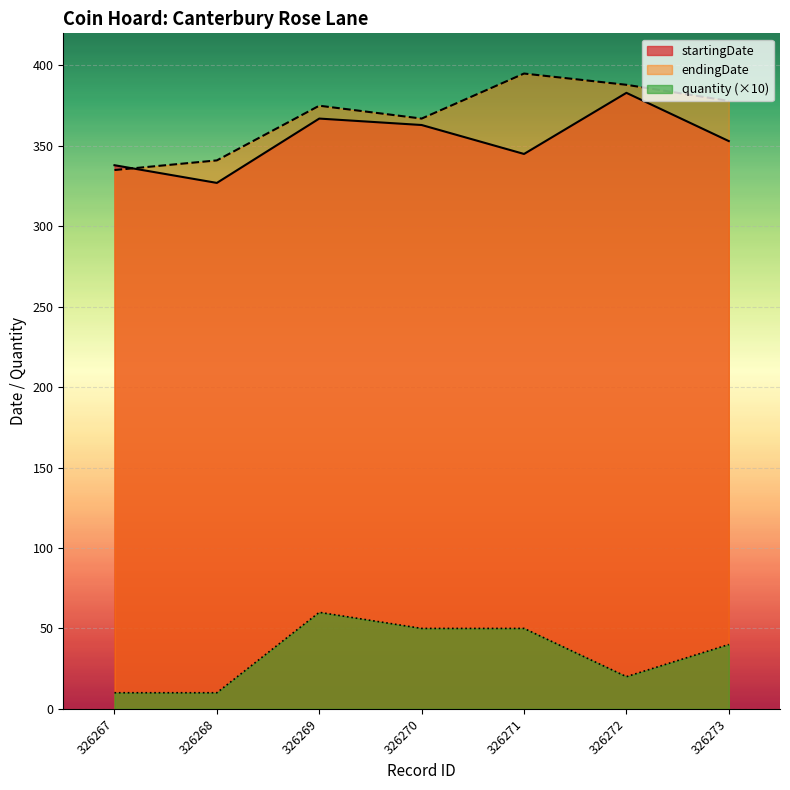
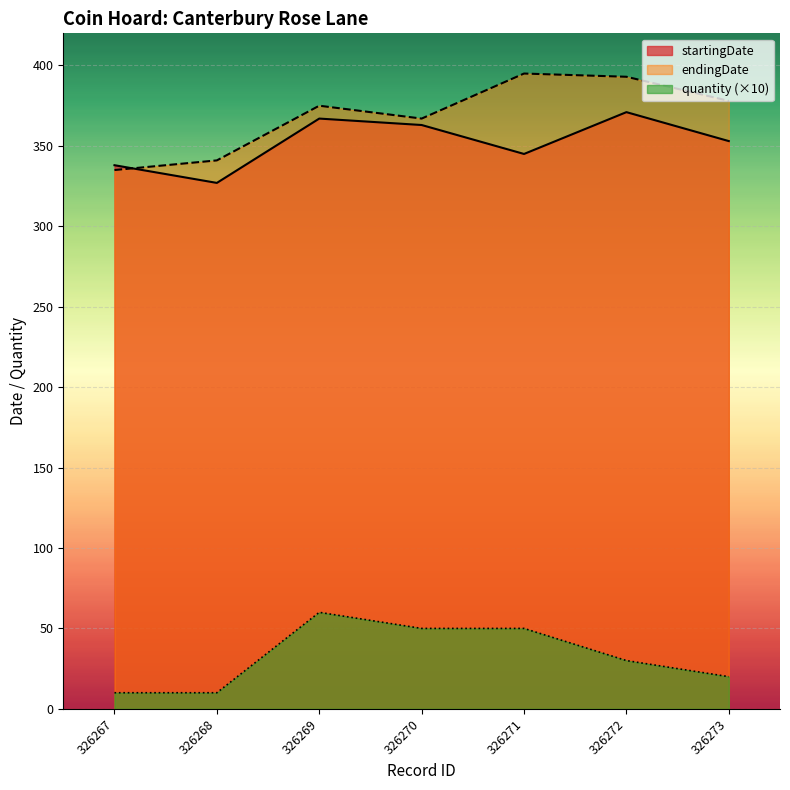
  {
    "startingDate": {
      "326267": 338,
      "326268": 327,
      "326269": 367,
      "326270": 363,
      "326271": 345,
-     "326272": 383,
+     "326272": 371,
      "326273": 353
    },
    "endingDate": {
      "326267": 335,
      "326268": 341,
      "326269": 375,
      "326270": 367,
      "326271": 395,
-     "326272": 388
+     "326272": 393
    },
    "quantity (×10)": {
      "326267": 10,
      "326268": 10,
      "326269": 60,
      "326270": 50,
      "326271": 50,
-     "326272": 20,
-     "326273": 40
+     "326272": 30,
+     "326273": 20
    }
  }
